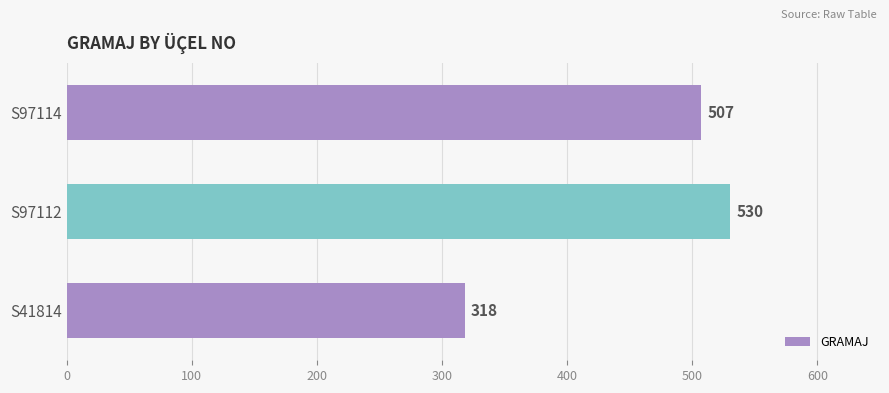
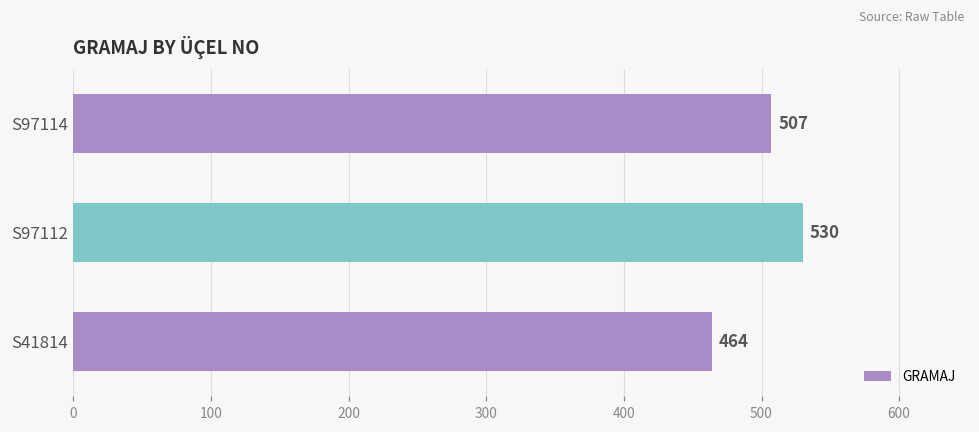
  {
    "S97114": 507,
    "S97112": 530,
-   "S41814": 318
+   "S41814": 464
  }
